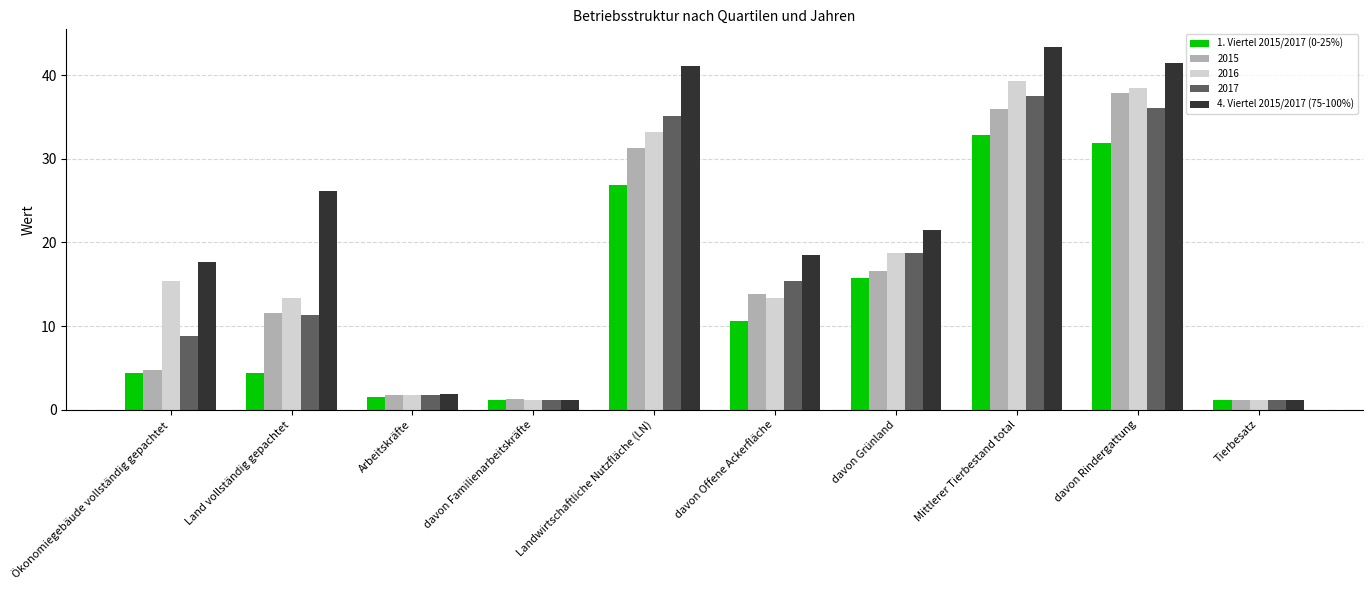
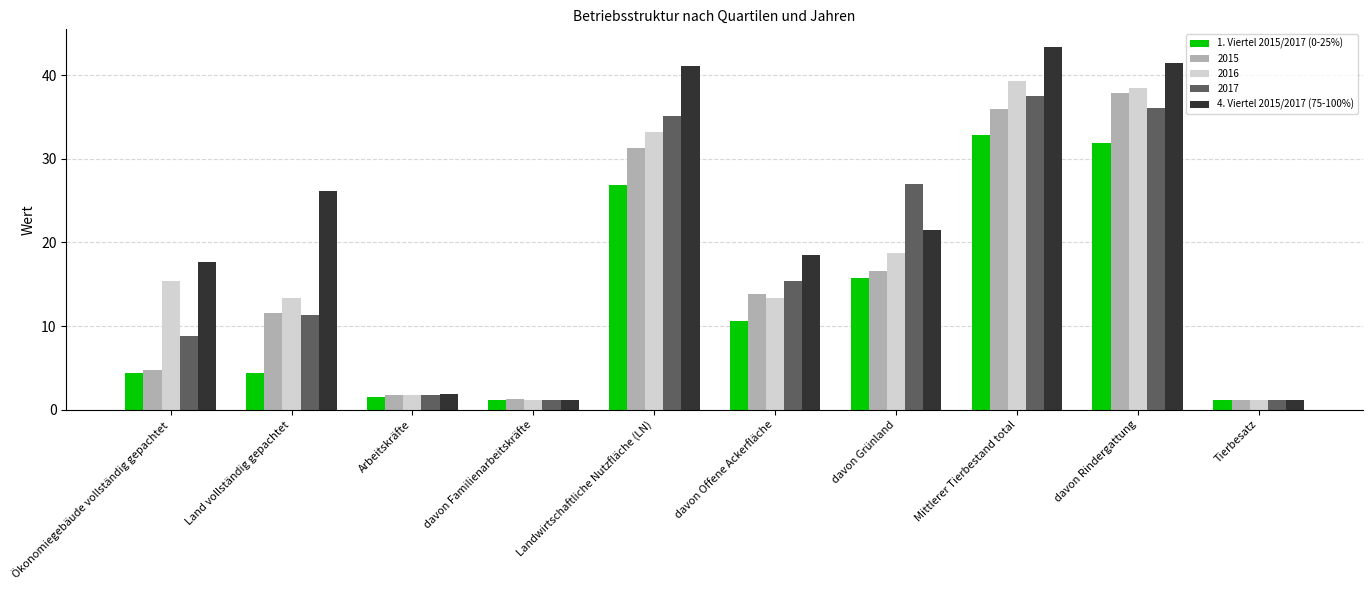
  {
    "1. Viertel 2015/2017 (0-25%)": {
      "Ökonomiegebäude vollständig gepachtet": 4,
      "Land vollständig gepachtet": 4,
      "Arbeitskräfte": 2,
      "davon Familienarbeitskräfte": 1,
      "Landwirtschaftliche Nutzfläche (LN)": 27,
      "davon Offene Ackerfläche": 11,
      "davon Grünland": 16,
      "Mittlerer Tierbestand total": 33,
      "davon Rindergattung": 32,
      "Tierbesatz": 1
    },
    "2015": {
      "Ökonomiegebäude vollständig gepachtet": 5,
      "Land vollständig gepachtet": 12,
      "Arbeitskräfte": 2,
      "davon Familienarbeitskräfte": 1,
      "Landwirtschaftliche Nutzfläche (LN)": 31,
      "davon Offene Ackerfläche": 14,
      "davon Grünland": 17,
      "Mittlerer Tierbestand total": 36,
      "davon Rindergattung": 38,
      "Tierbesatz": 1
    },
    "2016": {
      "Ökonomiegebäude vollständig gepachtet": 15,
      "Land vollständig gepachtet": 13,
      "Arbeitskräfte": 2,
      "davon Familienarbeitskräfte": 1,
      "Landwirtschaftliche Nutzfläche (LN)": 33,
      "davon Offene Ackerfläche": 13,
      "davon Grünland": 19,
      "Mittlerer Tierbestand total": 39,
      "davon Rindergattung": 38,
      "Tierbesatz": 1
    },
    "2017": {
      "Ökonomiegebäude vollständig gepachtet": 9,
      "Land vollständig gepachtet": 11,
      "Arbeitskräfte": 2,
      "davon Familienarbeitskräfte": 1,
      "Landwirtschaftliche Nutzfläche (LN)": 35,
      "davon Offene Ackerfläche": 15,
-     "davon Grünland": 19,
+     "davon Grünland": 27,
      "Mittlerer Tierbestand total": 38,
      "davon Rindergattung": 36,
      "Tierbesatz": 1
    },
    "4. Viertel 2015/2017 (75-100%)": {
      "Ökonomiegebäude vollständig gepachtet": 18,
      "Land vollständig gepachtet": 26,
      "Arbeitskräfte": 2,
      "davon Familienarbeitskräfte": 1,
      "Landwirtschaftliche Nutzfläche (LN)": 41,
      "davon Offene Ackerfläche": 19,
      "davon Grünland": 22,
      "Mittlerer Tierbestand total": 43,
      "davon Rindergattung": 41,
      "Tierbesatz": 1
    }
  }
